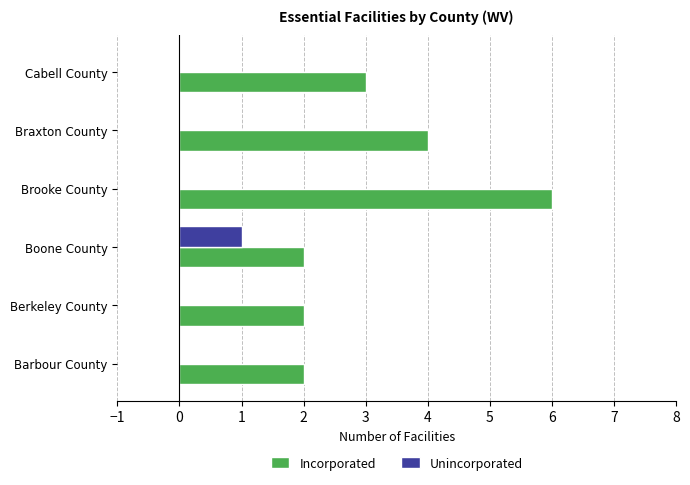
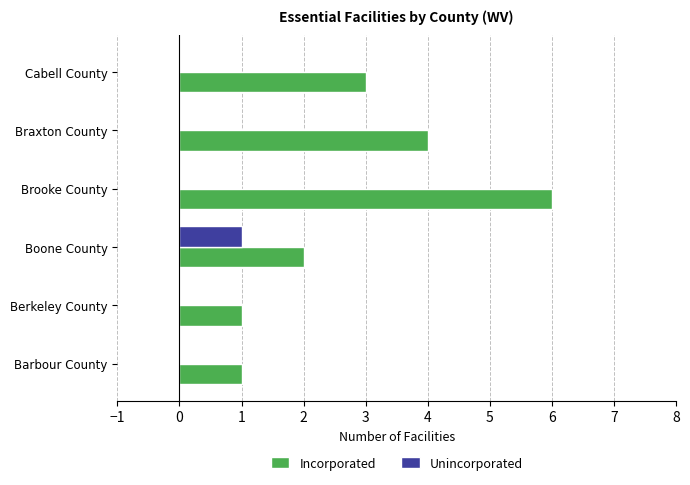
  {
    "Incorporated": {
      "Cabell County": 3,
      "Braxton County": 4,
      "Brooke County": 6,
      "Boone County": 2,
-     "Berkeley County": 2,
-     "Barbour County": 2
+     "Berkeley County": 1,
+     "Barbour County": 1
    },
    "Unincorporated": {
      "Cabell County": 0,
      "Braxton County": 0,
      "Brooke County": 0,
      "Boone County": 1,
      "Berkeley County": 0,
      "Barbour County": 0
    }
  }
